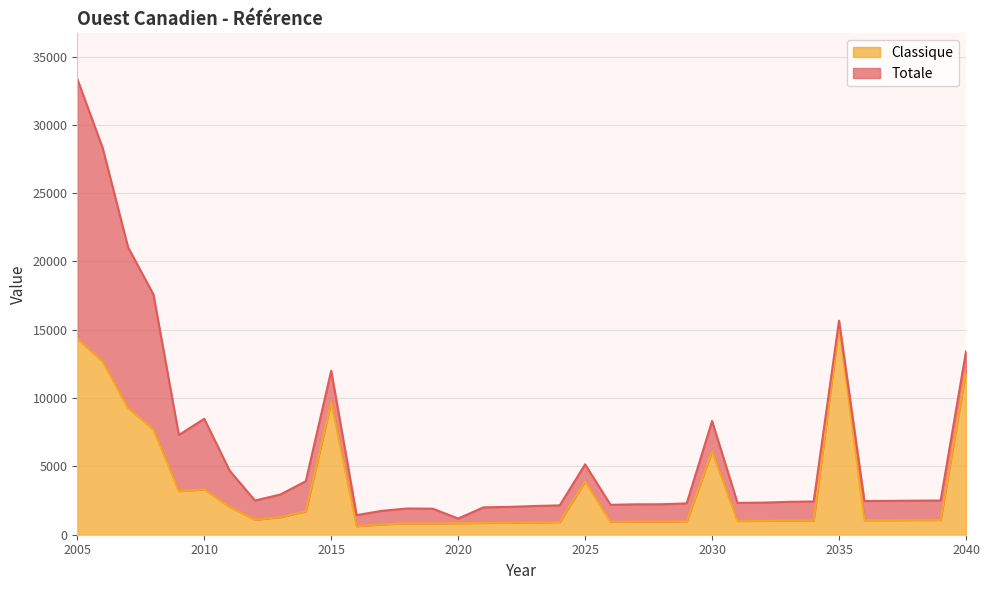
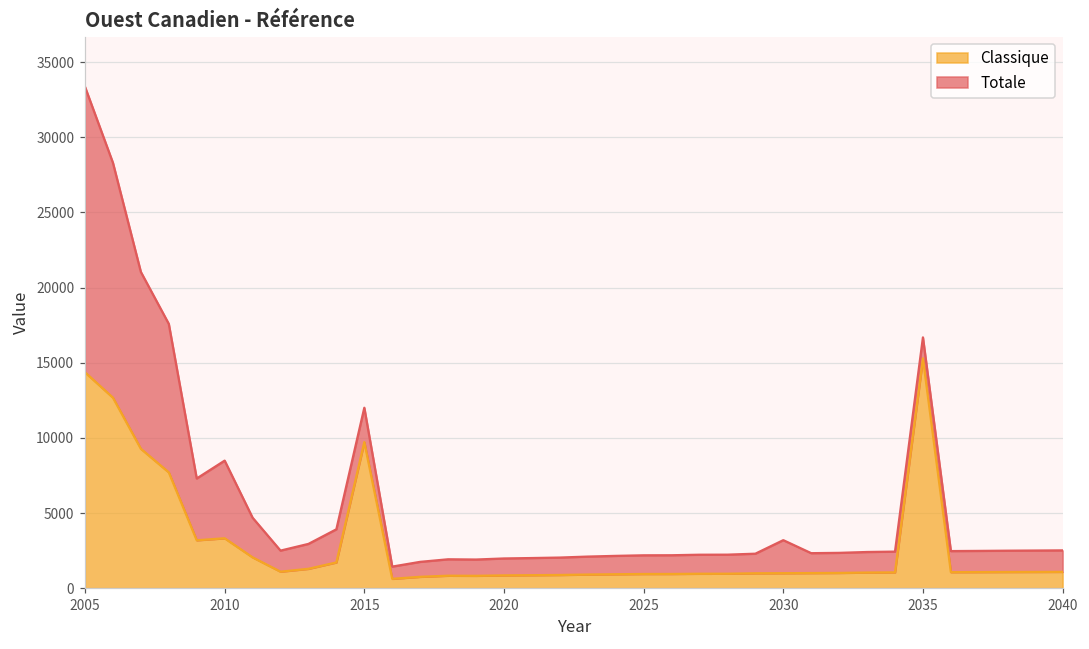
  {
    "Classique": {
      "2005": 14400,
      "2010": 3300,
      "2015": 9700,
      "2020": 900,
-     "2025": 3900,
-     "2030": 6100,
+     "2025": 900,
+     "2030": 1000,
      "2035": 15300,
-     "2040": 12000
+     "2040": 1100
    },
    "Totale": {
      "2005": 19000,
      "2010": 5200,
      "2015": 2300,
-     "2020": 300,
+     "2020": 1100,
      "2025": 1200,
      "2030": 2200,
-     "2035": 400,
+     "2035": 1400,
      "2040": 1400
    }
  }
